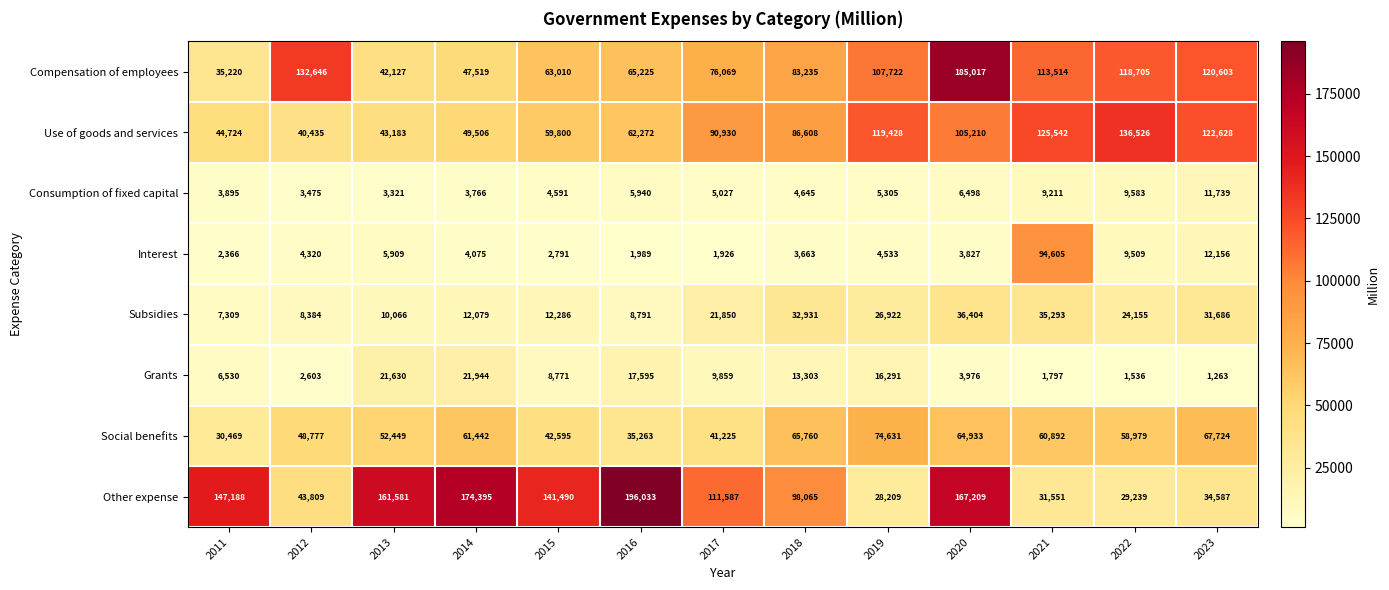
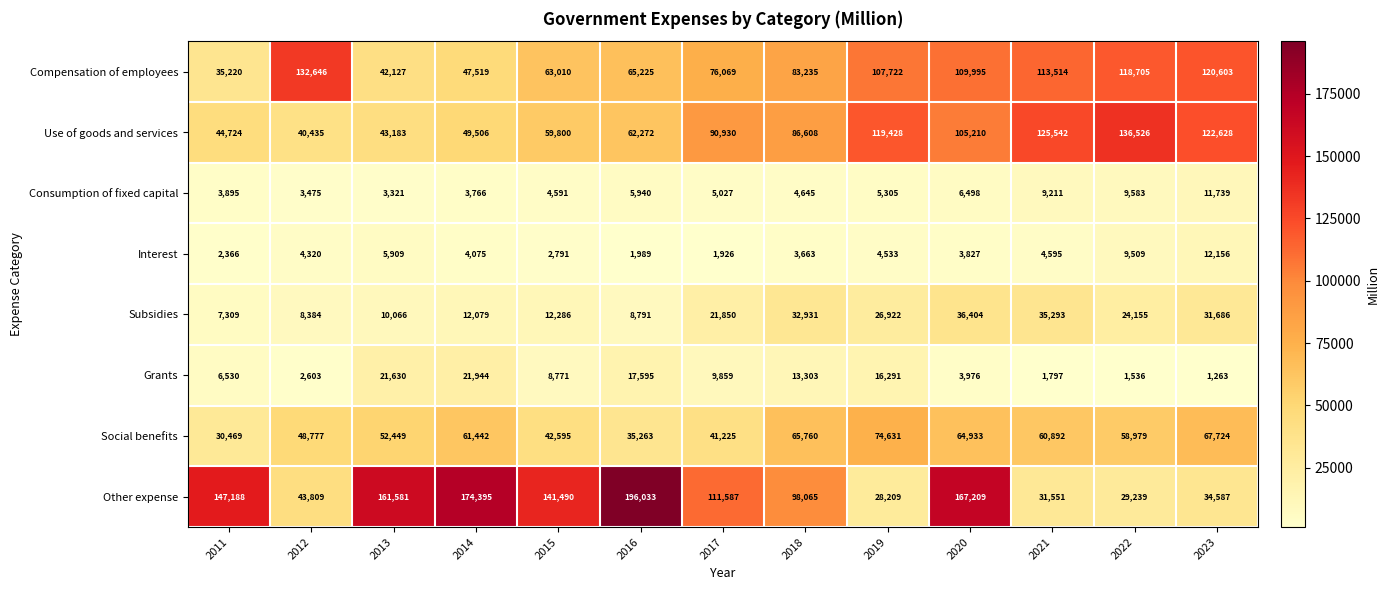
  {
    "Compensation of employees": {
      "2011": "35,220",
      "2012": "132,646",
      "2013": "42,127",
      "2014": "47,519",
      "2015": "63,010",
      "2016": "65,225",
      "2017": "76,069",
      "2018": "83,235",
      "2019": "107,722",
-     "2020": "185,017",
+     "2020": "109,995",
      "2021": "113,514",
      "2022": "118,705",
      "2023": "120,603"
    },
    "Use of goods and services": {
      "2011": "44,724",
      "2012": "40,435",
      "2013": "43,183",
      "2014": "49,506",
      "2015": "59,800",
      "2016": "62,272",
      "2017": "90,930",
      "2018": "86,608",
      "2019": "119,428",
      "2020": "105,210",
      "2021": "125,542",
      "2022": "136,526",
      "2023": "122,628"
    },
    "Consumption of fixed capital": {
      "2011": "3,895",
      "2012": "3,475",
      "2013": "3,321",
      "2014": "3,766",
      "2015": "4,591",
      "2016": "5,940",
      "2017": "5,027",
      "2018": "4,645",
      "2019": "5,305",
      "2020": "6,498",
      "2021": "9,211",
      "2022": "9,583",
      "2023": "11,739"
    },
    "Interest": {
      "2011": "2,366",
      "2012": "4,320",
      "2013": "5,909",
      "2014": "4,075",
      "2015": "2,791",
      "2016": "1,989",
      "2017": "1,926",
      "2018": "3,663",
      "2019": "4,533",
      "2020": "3,827",
-     "2021": "94,605",
+     "2021": "4,595",
      "2022": "9,509",
      "2023": "12,156"
    },
    "Subsidies": {
      "2011": "7,309",
      "2012": "8,384",
      "2013": "10,066",
      "2014": "12,079",
      "2015": "12,286",
      "2016": "8,791",
      "2017": "21,850",
      "2018": "32,931",
      "2019": "26,922",
      "2020": "36,404",
      "2021": "35,293",
      "2022": "24,155",
      "2023": "31,686"
    },
    "Grants": {
      "2011": "6,530",
      "2012": "2,603",
      "2013": "21,630",
      "2014": "21,944",
      "2015": "8,771",
      "2016": "17,595",
      "2017": "9,859",
      "2018": "13,303",
      "2019": "16,291",
      "2020": "3,976",
      "2021": "1,797",
      "2022": "1,536",
      "2023": "1,263"
    },
    "Social benefits": {
      "2011": "30,469",
      "2012": "48,777",
      "2013": "52,449",
      "2014": "61,442",
      "2015": "42,595",
      "2016": "35,263",
      "2017": "41,225",
      "2018": "65,760",
      "2019": "74,631",
      "2020": "64,933",
      "2021": "60,892",
      "2022": "58,979",
      "2023": "67,724"
    },
    "Other expense": {
      "2011": "147,188",
      "2012": "43,809",
      "2013": "161,581",
      "2014": "174,395",
      "2015": "141,490",
      "2016": "196,033",
      "2017": "111,587",
      "2018": "98,065",
      "2019": "28,209",
      "2020": "167,209",
      "2021": "31,551",
      "2022": "29,239",
      "2023": "34,587"
    }
  }
